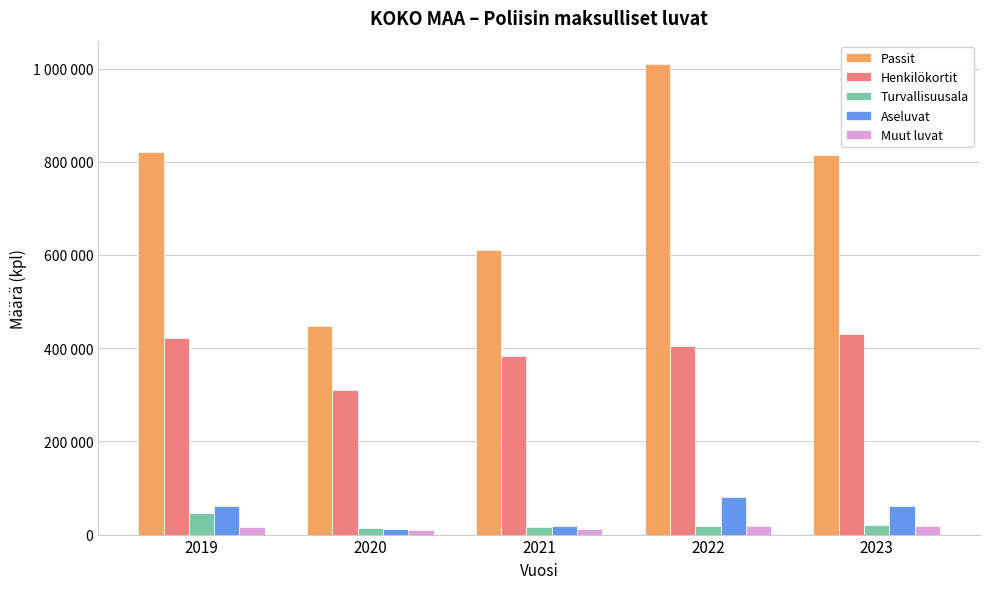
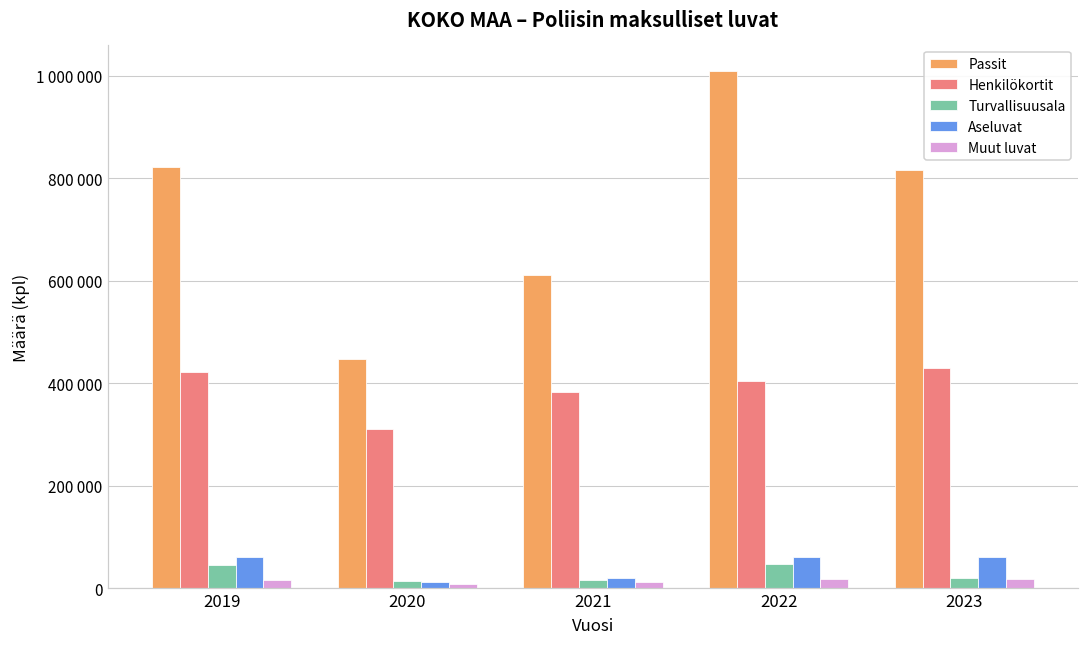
  {
    "Turvallisuusala": {
      "2019": 50000,
      "2020": 10000,
      "2021": 20000,
-     "2022": 20000,
+     "2022": 50000,
      "2023": 20000
    },
    "Aseluvat": {
      "2019": 60000,
      "2020": 10000,
      "2021": 20000,
-     "2022": 80000,
+     "2022": 60000,
      "2023": 60000
    },
    "Muut luvat": {
      "2019": 20000,
      "2020": 10000,
      "2021": 10000,
      "2022": 20000,
      "2023": 20000
    }
  }
